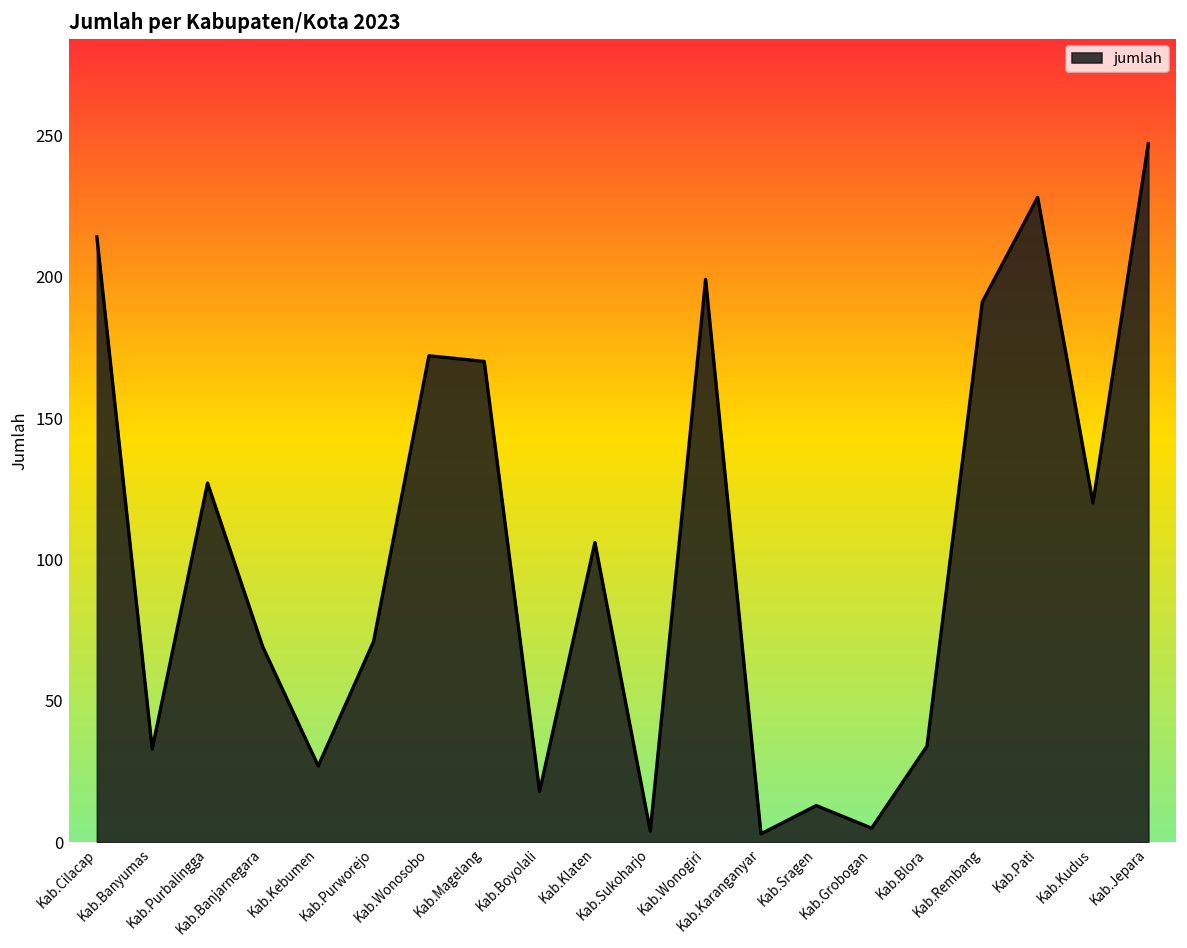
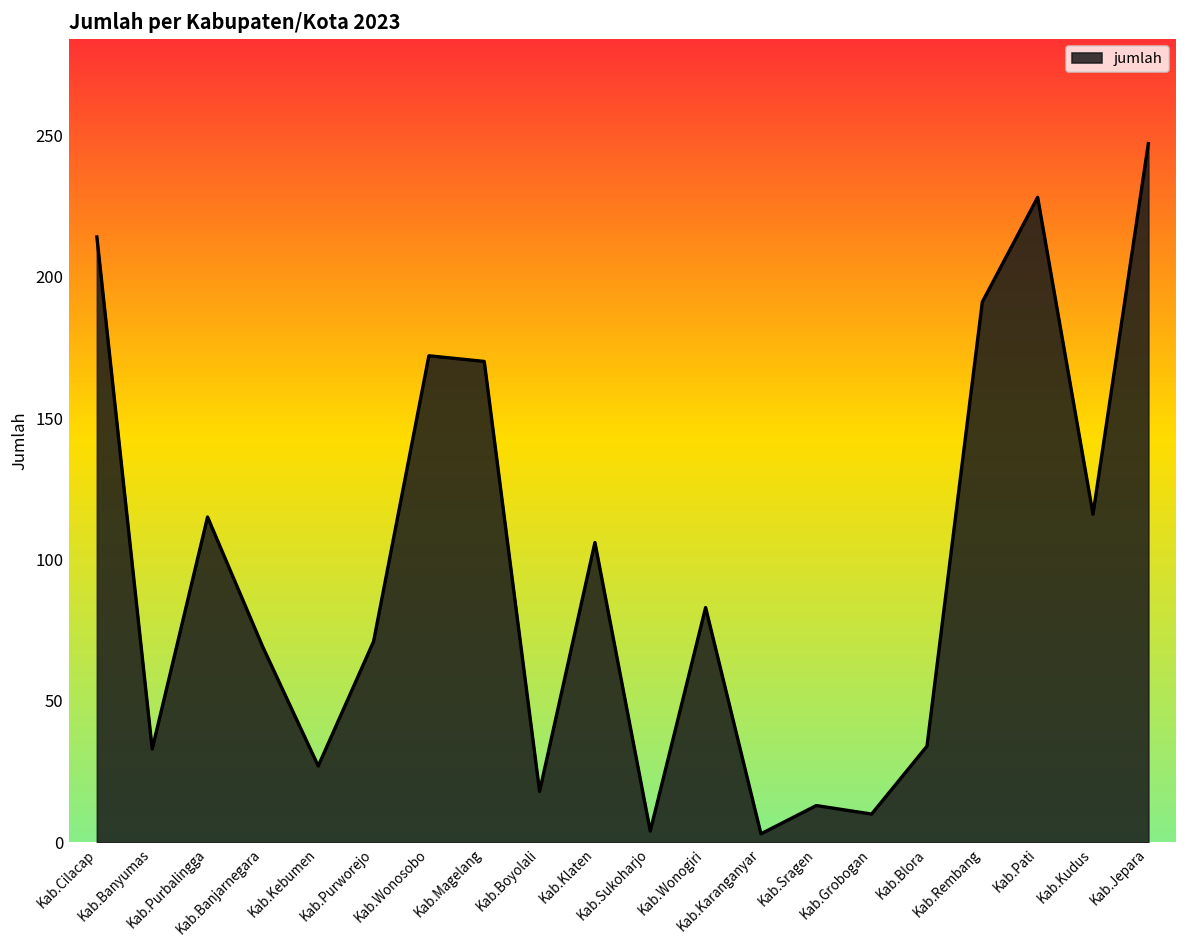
  {
    "Kab.Cilacap": 214,
    "Kab.Banyumas": 33,
-   "Kab.Purbalingga": 127,
+   "Kab.Purbalingga": 115,
    "Kab.Banjarnegara": 69,
    "Kab.Kebumen": 27,
    "Kab.Purworejo": 71,
    "Kab.Wonosobo": 172,
    "Kab.Magelang": 170,
    "Kab.Boyolali": 18,
    "Kab.Klaten": 106,
    "Kab.Sukoharjo": 4,
-   "Kab.Wonogiri": 199,
+   "Kab.Wonogiri": 83,
    "Kab.Karanganyar": 3,
    "Kab.Sragen": 13,
-   "Kab.Grobogan": 5,
+   "Kab.Grobogan": 10,
    "Kab.Blora": 34,
    "Kab.Rembang": 191,
    "Kab.Pati": 228,
-   "Kab.Kudus": 120,
+   "Kab.Kudus": 116,
    "Kab.Jepara": 247
  }
